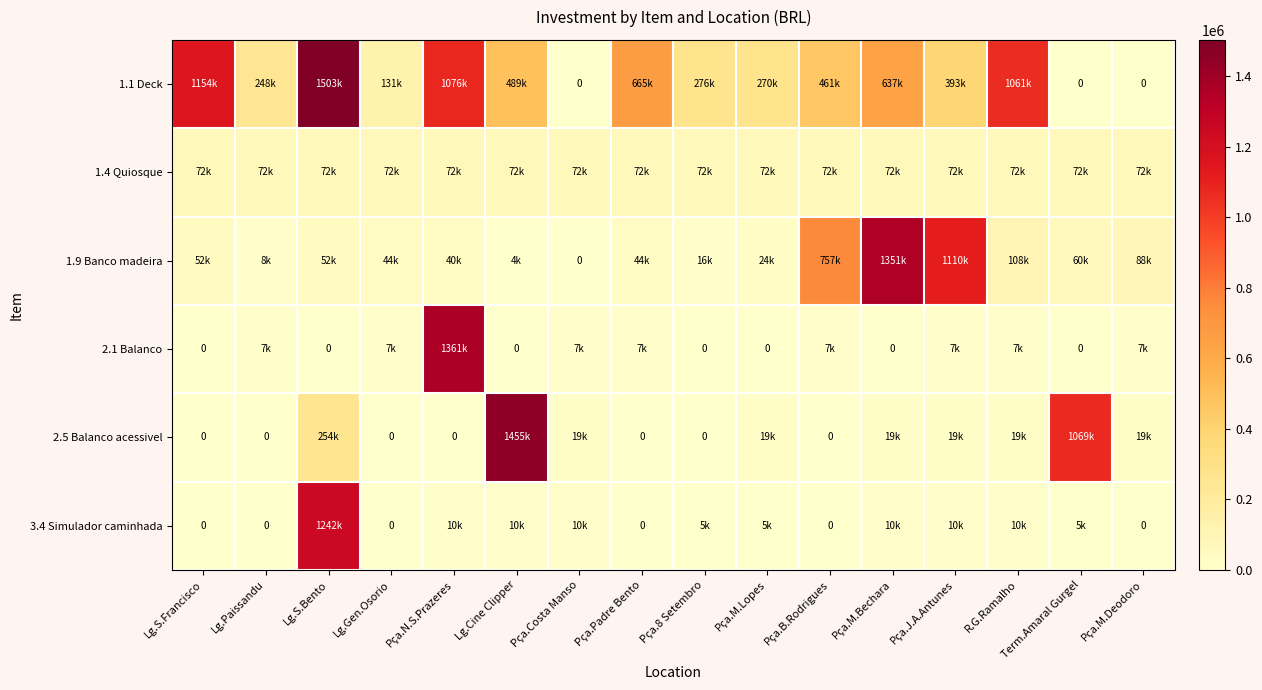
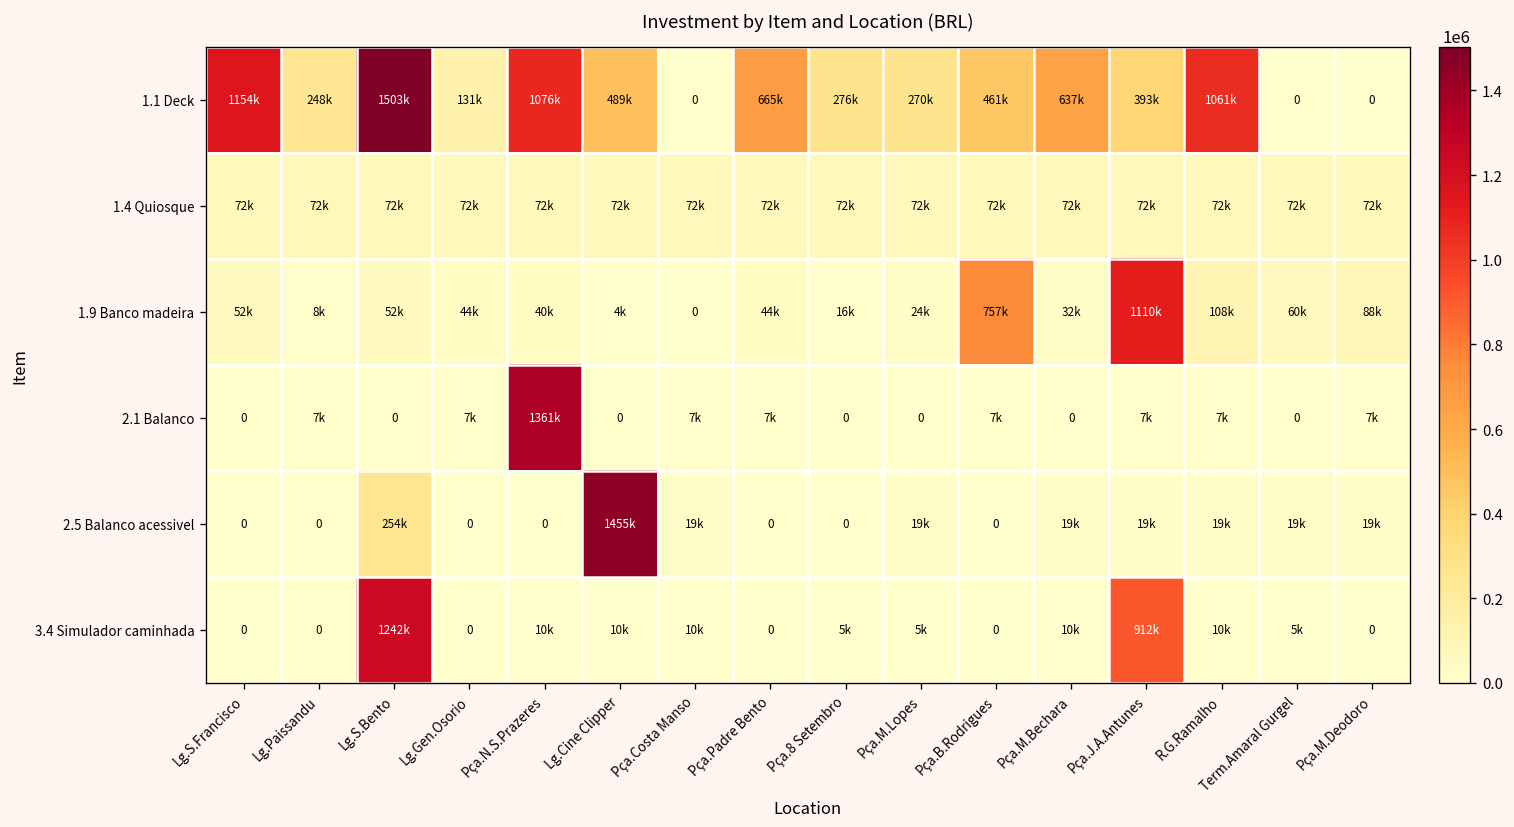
  {
    "1.1 Deck": {
      "Lg.S.Francisco": "1154k",
      "Lg.Paissandu": "248k",
      "Lg.S.Bento": "1503k",
      "Lg.Gen.Osorio": "131k",
      "Pça.N.S.Prazeres": "1076k",
      "Lg.Cine Clipper": "489k",
      "Pça.Costa Manso": "0",
      "Pça.Padre Bento": "665k",
      "Pça.8 Setembro": "276k",
      "Pça.M.Lopes": "270k",
      "Pça.B.Rodrigues": "461k",
      "Pça.M.Bechara": "637k",
      "Pça.J.A.Antunes": "393k",
      "R.G.Ramalho": "1061k",
      "Term.Amaral Gurgel": "0",
      "Pça.M.Deodoro": "0"
    },
    "1.4 Quiosque": {
      "Lg.S.Francisco": "72k",
      "Lg.Paissandu": "72k",
      "Lg.S.Bento": "72k",
      "Lg.Gen.Osorio": "72k",
      "Pça.N.S.Prazeres": "72k",
      "Lg.Cine Clipper": "72k",
      "Pça.Costa Manso": "72k",
      "Pça.Padre Bento": "72k",
      "Pça.8 Setembro": "72k",
      "Pça.M.Lopes": "72k",
      "Pça.B.Rodrigues": "72k",
      "Pça.M.Bechara": "72k",
      "Pça.J.A.Antunes": "72k",
      "R.G.Ramalho": "72k",
      "Term.Amaral Gurgel": "72k",
      "Pça.M.Deodoro": "72k"
    },
    "1.9 Banco madeira": {
      "Lg.S.Francisco": "52k",
      "Lg.Paissandu": "8k",
      "Lg.S.Bento": "52k",
      "Lg.Gen.Osorio": "44k",
      "Pça.N.S.Prazeres": "40k",
      "Lg.Cine Clipper": "4k",
      "Pça.Costa Manso": "0",
      "Pça.Padre Bento": "44k",
      "Pça.8 Setembro": "16k",
      "Pça.M.Lopes": "24k",
      "Pça.B.Rodrigues": "757k",
-     "Pça.M.Bechara": "1351k",
+     "Pça.M.Bechara": "32k",
      "Pça.J.A.Antunes": "1110k",
      "R.G.Ramalho": "108k",
      "Term.Amaral Gurgel": "60k",
      "Pça.M.Deodoro": "88k"
    },
    "2.1 Balanco": {
      "Lg.S.Francisco": "0",
      "Lg.Paissandu": "7k",
      "Lg.S.Bento": "0",
      "Lg.Gen.Osorio": "7k",
      "Pça.N.S.Prazeres": "1361k",
      "Lg.Cine Clipper": "0",
      "Pça.Costa Manso": "7k",
      "Pça.Padre Bento": "7k",
      "Pça.8 Setembro": "0",
      "Pça.M.Lopes": "0",
      "Pça.B.Rodrigues": "7k",
      "Pça.M.Bechara": "0",
      "Pça.J.A.Antunes": "7k",
      "R.G.Ramalho": "7k",
      "Term.Amaral Gurgel": "0",
      "Pça.M.Deodoro": "7k"
    },
    "2.5 Balanco acessivel": {
      "Lg.S.Francisco": "0",
      "Lg.Paissandu": "0",
      "Lg.S.Bento": "254k",
      "Lg.Gen.Osorio": "0",
      "Pça.N.S.Prazeres": "0",
      "Lg.Cine Clipper": "1455k",
      "Pça.Costa Manso": "19k",
      "Pça.Padre Bento": "0",
      "Pça.8 Setembro": "0",
      "Pça.M.Lopes": "19k",
      "Pça.B.Rodrigues": "0",
      "Pça.M.Bechara": "19k",
      "Pça.J.A.Antunes": "19k",
      "R.G.Ramalho": "19k",
-     "Term.Amaral Gurgel": "1069k",
+     "Term.Amaral Gurgel": "19k",
      "Pça.M.Deodoro": "19k"
    },
    "3.4 Simulador caminhada": {
      "Lg.S.Francisco": "0",
      "Lg.Paissandu": "0",
      "Lg.S.Bento": "1242k",
      "Lg.Gen.Osorio": "0",
      "Pça.N.S.Prazeres": "10k",
      "Lg.Cine Clipper": "10k",
      "Pça.Costa Manso": "10k",
      "Pça.Padre Bento": "0",
      "Pça.8 Setembro": "5k",
      "Pça.M.Lopes": "5k",
      "Pça.B.Rodrigues": "0",
      "Pça.M.Bechara": "10k",
-     "Pça.J.A.Antunes": "10k",
+     "Pça.J.A.Antunes": "912k",
      "R.G.Ramalho": "10k",
      "Term.Amaral Gurgel": "5k",
      "Pça.M.Deodoro": "0"
    }
  }
